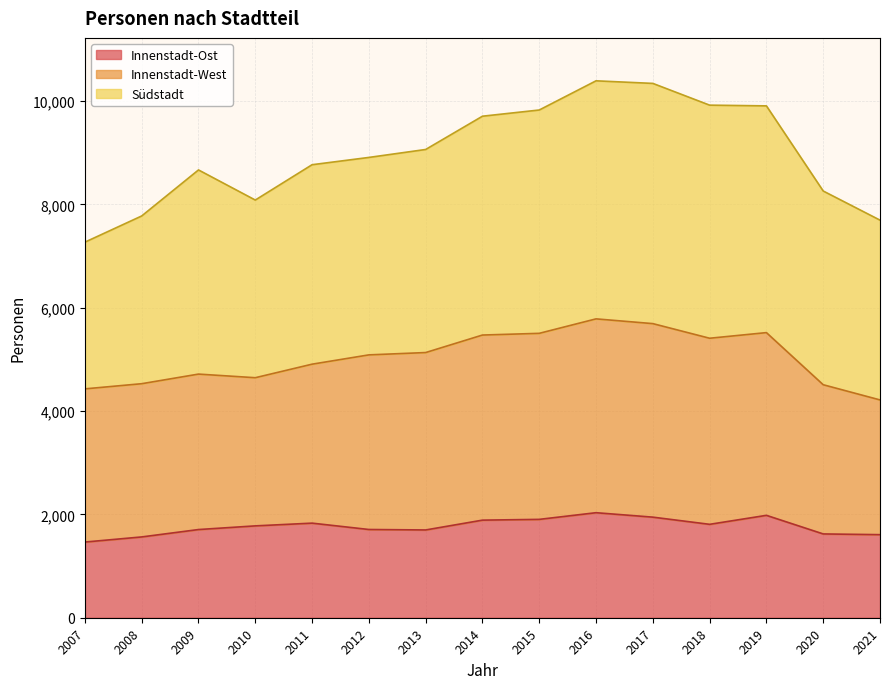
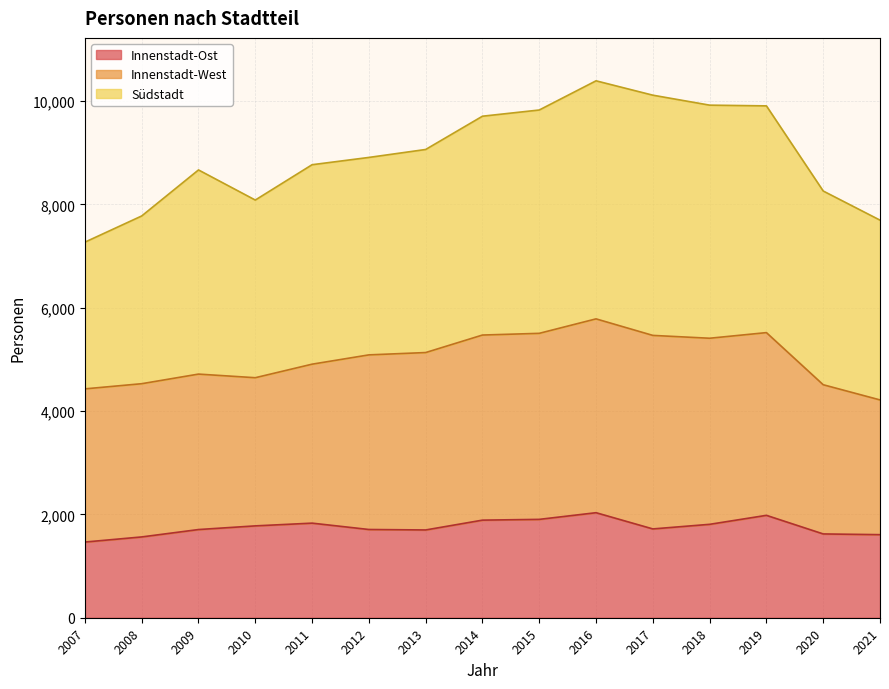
  {
    "Innenstadt-Ost": {
      "2007": "1,500",
      "2008": "1,600",
      "2009": "1,700",
      "2010": "1,800",
      "2011": "1,800",
      "2012": "1,700",
      "2013": "1,700",
      "2014": "1,900",
      "2015": "1,900",
      "2016": "2,000",
-     "2017": "1,900",
+     "2017": "1,700",
      "2018": "1,800",
      "2019": "2,000",
      "2020": "1,600",
      "2021": "1,600"
    },
    "Innenstadt-West": {
      "2007": "3,000",
      "2008": "3,000",
      "2009": "3,000",
      "2010": "2,900",
      "2011": "3,100",
      "2012": "3,400",
      "2013": "3,400",
      "2014": "3,600",
      "2015": "3,600",
      "2016": "3,800",
      "2017": "3,700",
      "2018": "3,600",
      "2019": "3,500",
      "2020": "2,900",
      "2021": "2,600"
    },
    "Südstadt": {
      "2007": "2,800",
      "2008": "3,200",
      "2009": "4,000",
      "2010": "3,400",
      "2011": "3,900",
      "2012": "3,800",
      "2013": "3,900",
      "2014": "4,200",
      "2015": "4,300",
      "2016": "4,600",
      "2017": "4,700",
      "2018": "4,500",
      "2019": "4,400",
      "2020": "3,800",
      "2021": "3,500"
    }
  }
